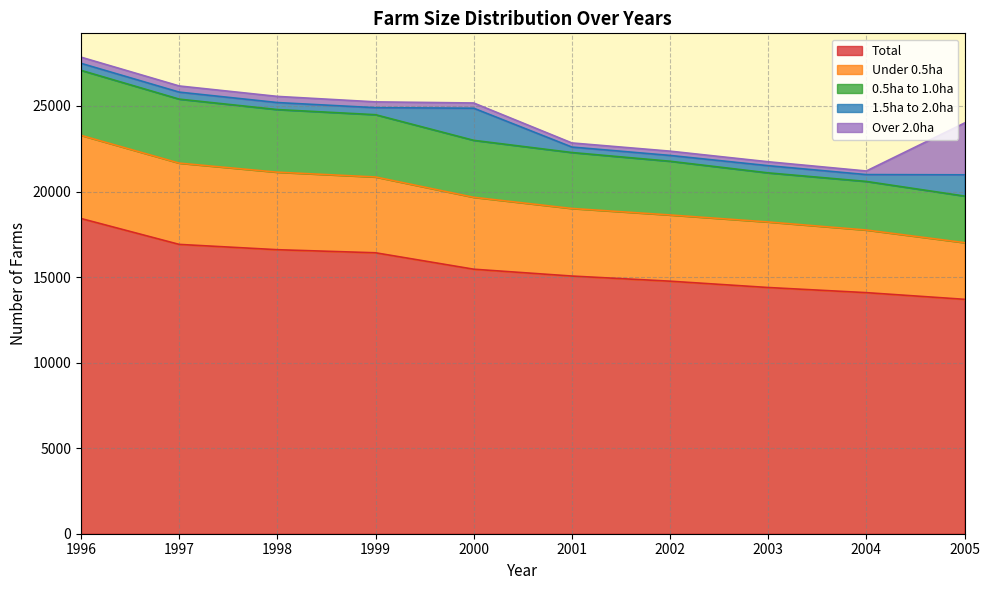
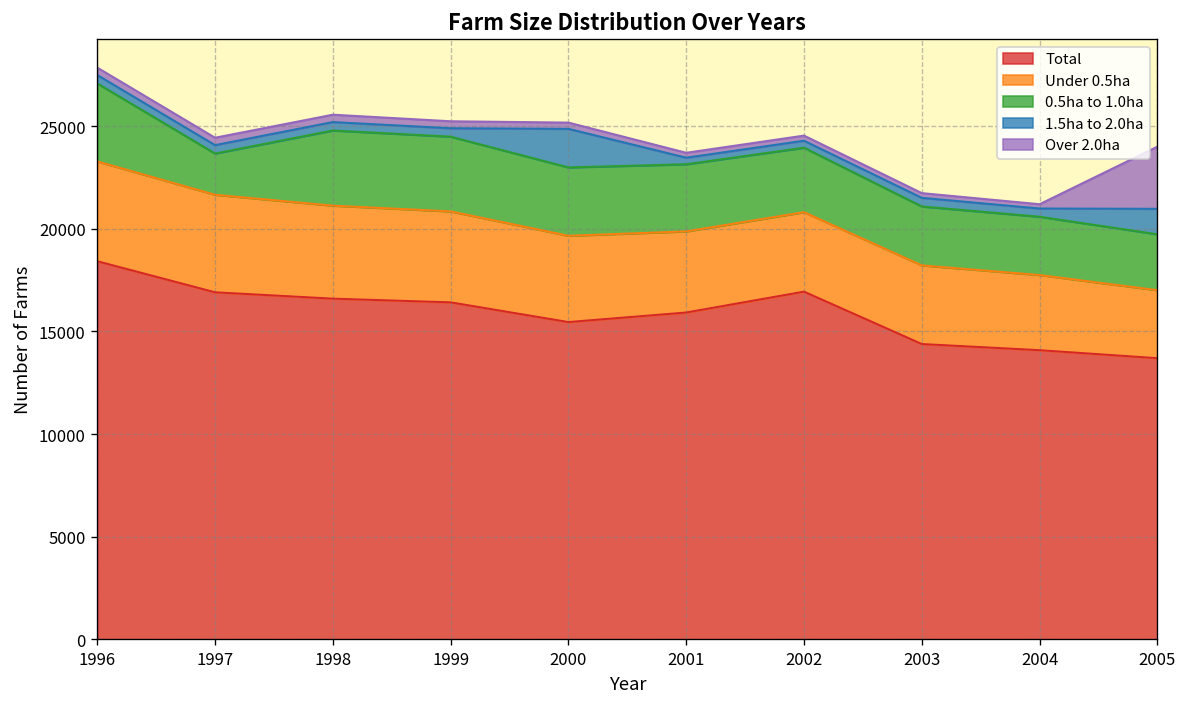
  {
    "Total": {
      "1996": 18400,
      "1997": 16900,
      "1998": 16600,
      "1999": 16400,
      "2000": 15500,
-     "2001": 15100,
-     "2002": 14800,
+     "2001": 15900,
+     "2002": 16900,
      "2003": 14400,
      "2004": 14100,
      "2005": 13700
    },
    "Under 0.5ha": {
      "1996": 4900,
      "1997": 4800,
      "1998": 4500,
      "1999": 4400,
      "2000": 4200,
      "2001": 4000,
      "2002": 3900,
      "2003": 3800,
      "2004": 3700,
      "2005": 3300
    },
    "0.5ha to 1.0ha": {
      "1996": 3800,
-     "1997": 3700,
+     "1997": 2000,
      "1998": 3700,
      "1999": 3600,
      "2000": 3300,
      "2001": 3300,
      "2002": 3100,
      "2003": 2900,
      "2004": 2800,
      "2005": 2700
    },
    "1.5ha to 2.0ha": {
      "1996": 400,
      "1997": 400,
      "1998": 400,
      "1999": 400,
      "2000": 1900,
      "2001": 300,
      "2002": 300,
      "2003": 400,
      "2004": 400,
      "2005": 1200
    },
    "Over 2.0ha": {
      "1996": 400,
      "1997": 400,
      "1998": 400,
      "1999": 300,
      "2000": 300,
      "2001": 200,
      "2002": 300,
      "2003": 200,
      "2004": 200,
      "2005": 3000
    }
  }
